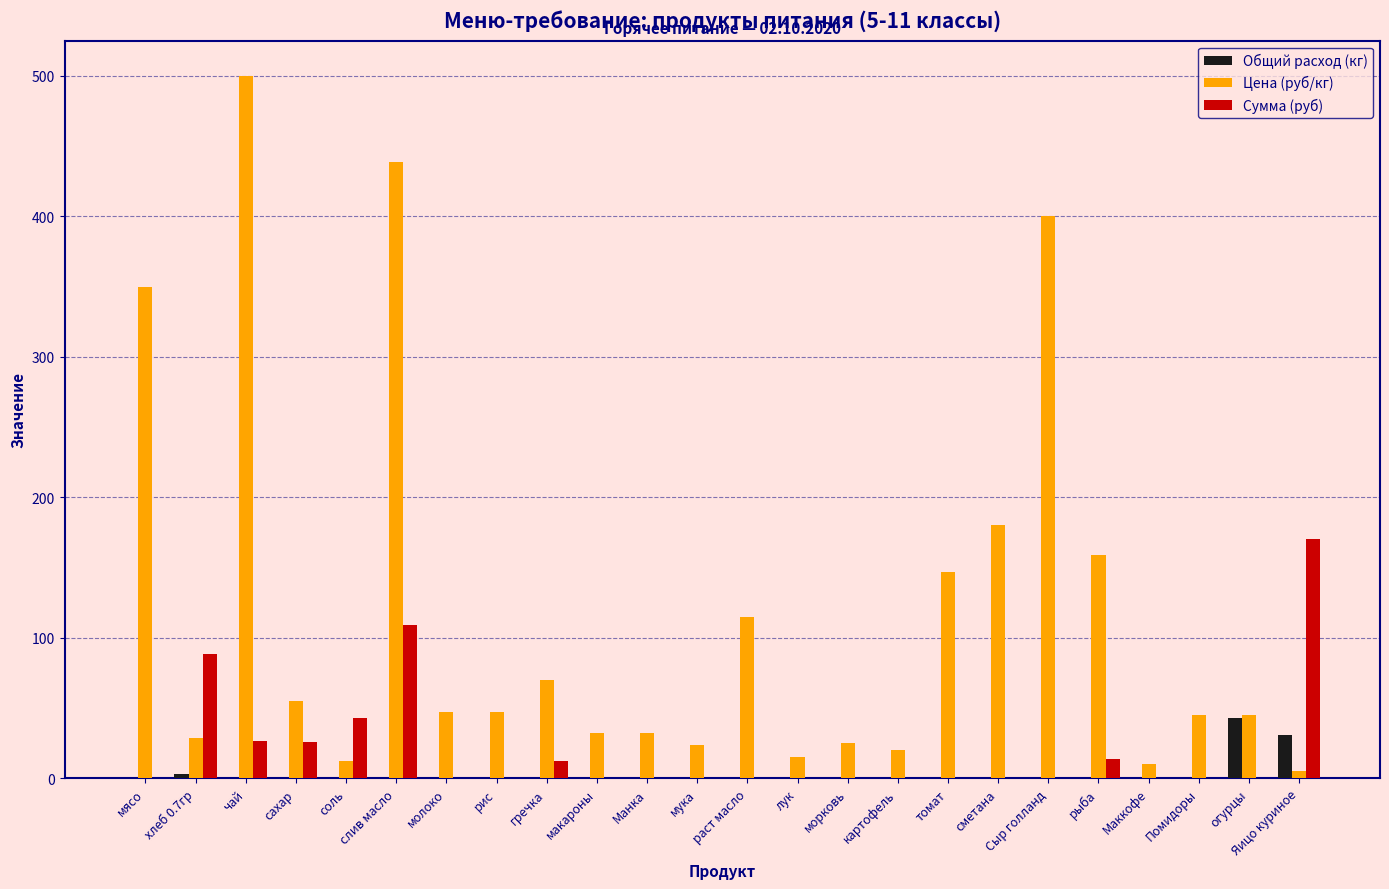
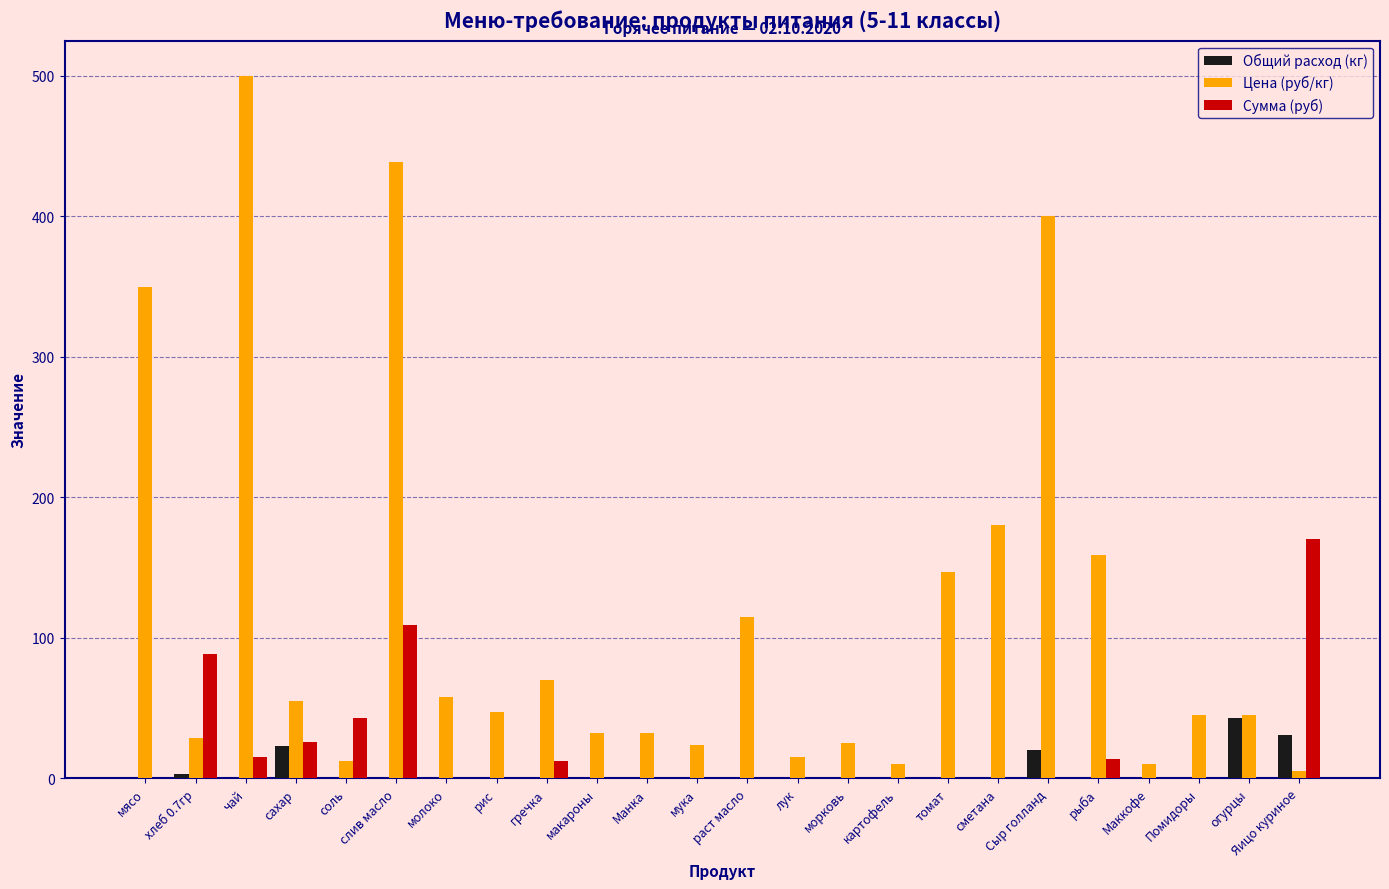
  {
    "Общий расход (кг)": {
      "мясо": 0,
      "хлеб 0.7гр": 3,
-     "сахар": 0,
+     "сахар": 23,
      "соль": 0,
      "молоко": 0,
      "рис": 0,
      "гречка": 0,
      "макароны": 0,
      "Манка": 0,
      "мука": 0,
      "раст масло": 0,
      "лук": 0,
      "морковь": 0,
      "картофель": 0,
      "томат": 0,
      "сметана": 0,
-     "Сыр голланд": 0,
+     "Сыр голланд": 20,
      "рыба": 0,
      "Маккофе": 0,
      "Помидоры": 0,
      "огурцы": 43,
      "Яицо куриное": 31
    },
    "Цена (руб/кг)": {
      "мясо": 350,
      "хлеб 0.7гр": 29,
      "чай": 500,
      "сахар": 55,
      "соль": 12,
      "слив масло": 439,
-     "молоко": 47,
+     "молоко": 58,
      "рис": 47,
      "гречка": 70,
      "макароны": 32,
      "Манка": 32,
      "мука": 24,
      "раст масло": 115,
      "лук": 15,
      "морковь": 25,
-     "картофель": 20,
+     "картофель": 10,
      "томат": 147,
      "сметана": 180,
      "Сыр голланд": 400,
      "рыба": 159,
      "Маккофе": 10,
      "Помидоры": 45,
      "огурцы": 45,
      "Яицо куриное": 6
    },
    "Сумма (руб)": {
      "мясо": 0,
      "хлеб 0.7гр": 89,
-     "чай": 27,
+     "чай": 16,
      "сахар": 26,
      "соль": 43,
      "слив масло": 109,
      "молоко": 0,
      "рис": 0,
      "гречка": 12,
      "макароны": 0,
      "Манка": 0,
      "мука": 0,
      "раст масло": 0,
      "лук": 0,
      "морковь": 0,
      "картофель": 0,
      "томат": 0,
      "сметана": 0,
      "Сыр голланд": 0,
      "рыба": 14,
      "Маккофе": 0,
      "Помидоры": 0,
      "огурцы": 0,
      "Яицо куриное": 171
    }
  }
